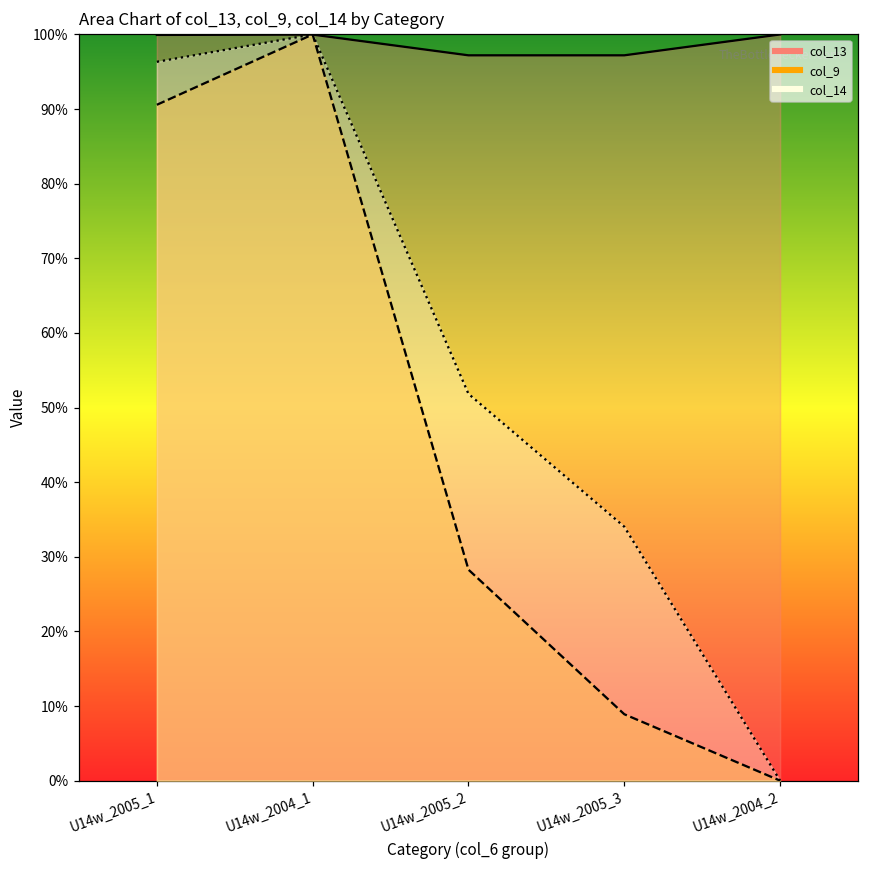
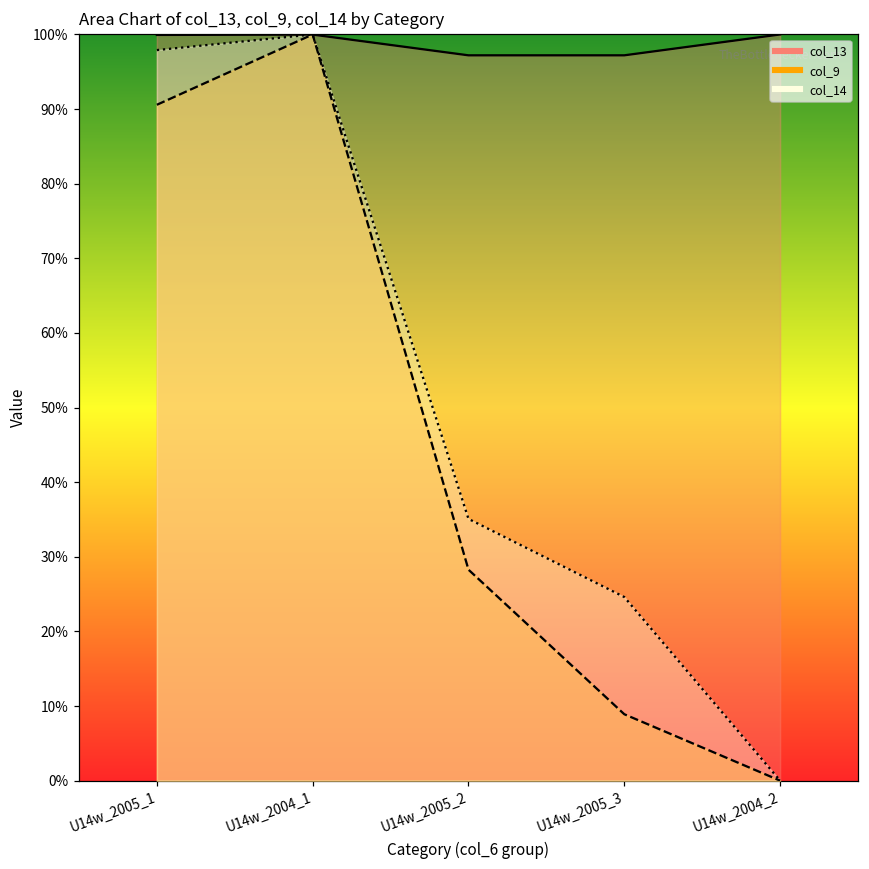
  {
    "col_13": {
      "U14w_2005_1": "100%",
      "U14w_2005_2": "97%",
      "U14w_2005_3": "97%",
      "U14w_2004_2": "100%"
    },
    "col_9": {
      "U14w_2005_1": "91%",
      "U14w_2005_2": "28%",
      "U14w_2005_3": "9%"
    },
    "col_14": {
-     "U14w_2005_1": "96%",
-     "U14w_2005_2": "52%",
-     "U14w_2005_3": "34%"
+     "U14w_2005_1": "98%",
+     "U14w_2005_2": "35%",
+     "U14w_2005_3": "25%"
    }
  }
